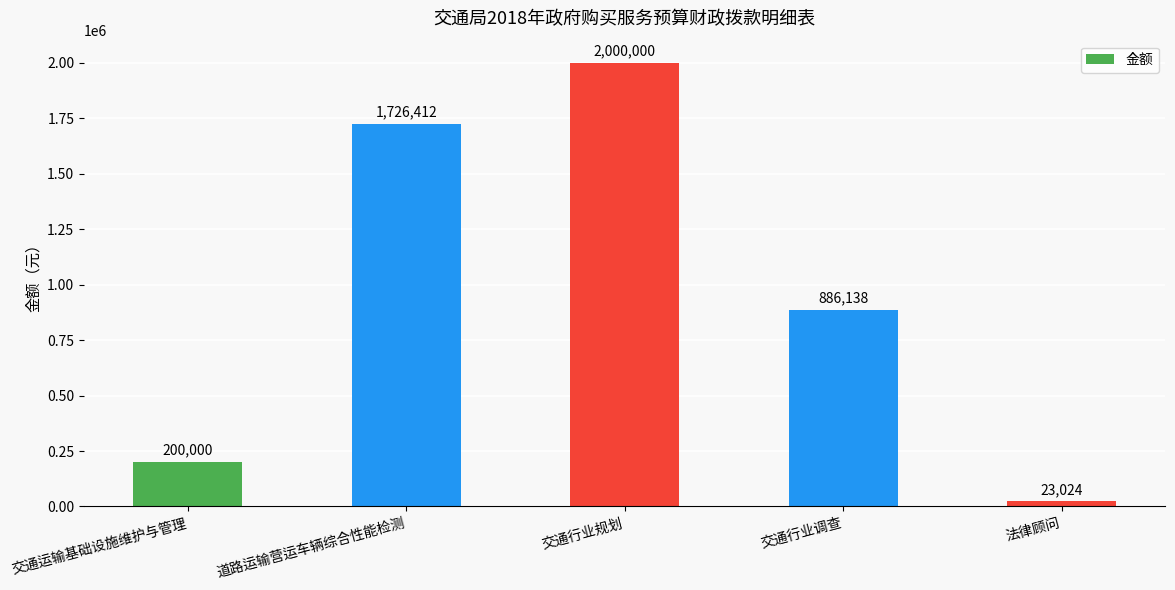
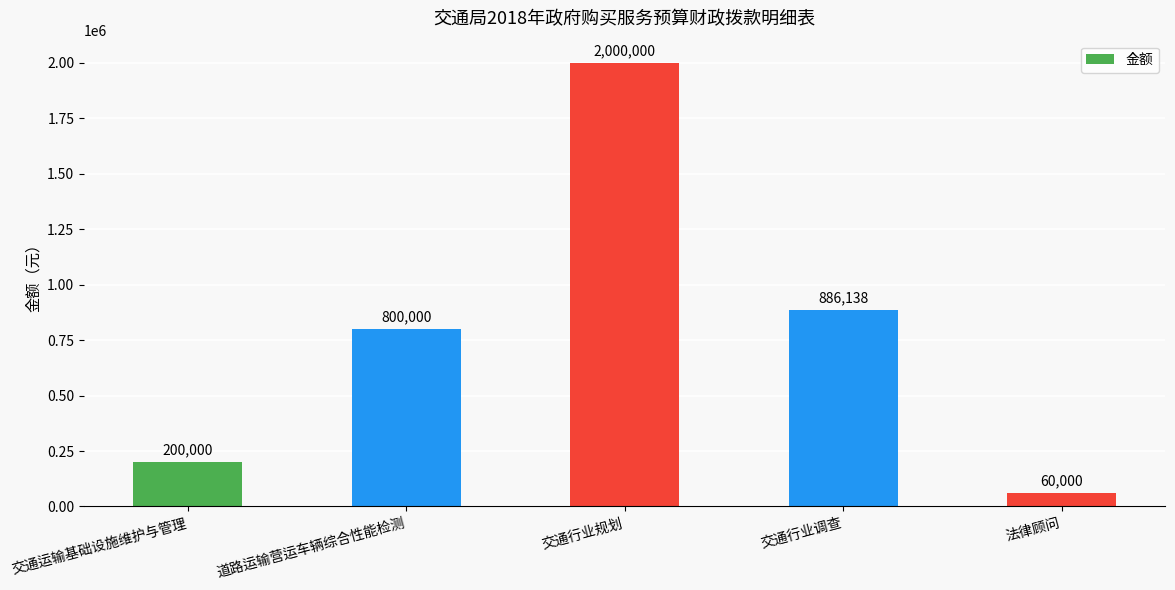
  {
    "交通运输基础设施维护与管理": "200,000",
-   "道路运输营运车辆综合性能检测": "1,726,412",
+   "道路运输营运车辆综合性能检测": "800,000",
    "交通行业规划": "2,000,000",
    "交通行业调查": "886,138",
-   "法律顾问": "23,024"
+   "法律顾问": "60,000"
  }
